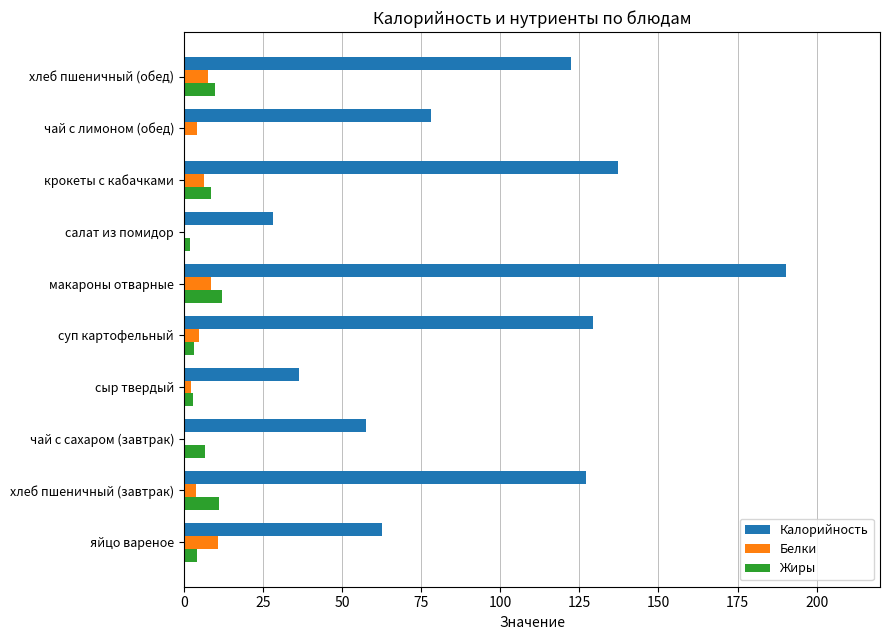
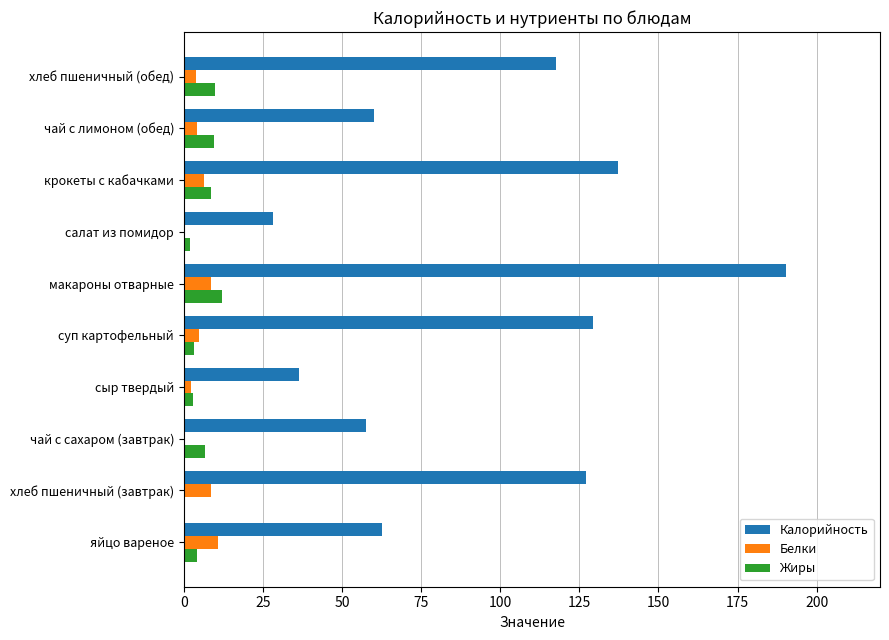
  {
    "Калорийность": {
-     "хлеб пшеничный (обед)": 123,
-     "чай с лимоном (обед)": 78,
+     "хлеб пшеничный (обед)": 118,
+     "чай с лимоном (обед)": 60,
      "крокеты с кабачками": 137,
      "салат из помидор": 28,
      "макароны отварные": 190,
      "суп картофельный": 129,
      "сыр твердый": 36,
      "чай с сахаром (завтрак)": 58,
      "хлеб пшеничный (завтрак)": 127,
      "яйцо вареное": 63
    },
    "Белки": {
-     "хлеб пшеничный (обед)": 8,
+     "хлеб пшеничный (обед)": 4,
      "чай с лимоном (обед)": 4,
      "крокеты с кабачками": 6,
      "макароны отварные": 9,
      "суп картофельный": 5,
      "сыр твердый": 2,
-     "хлеб пшеничный (завтрак)": 4,
+     "хлеб пшеничный (завтрак)": 9,
      "яйцо вареное": 11
    },
    "Жиры": {
      "хлеб пшеничный (обед)": 10,
-     "чай с лимоном (обед)": 0,
+     "чай с лимоном (обед)": 10,
      "крокеты с кабачками": 9,
      "салат из помидор": 2,
      "макароны отварные": 12,
      "суп картофельный": 3,
      "сыр твердый": 3,
      "чай с сахаром (завтрак)": 7,
-     "хлеб пшеничный (завтрак)": 11,
+     "хлеб пшеничный (завтрак)": 0,
      "яйцо вареное": 4
    }
  }
